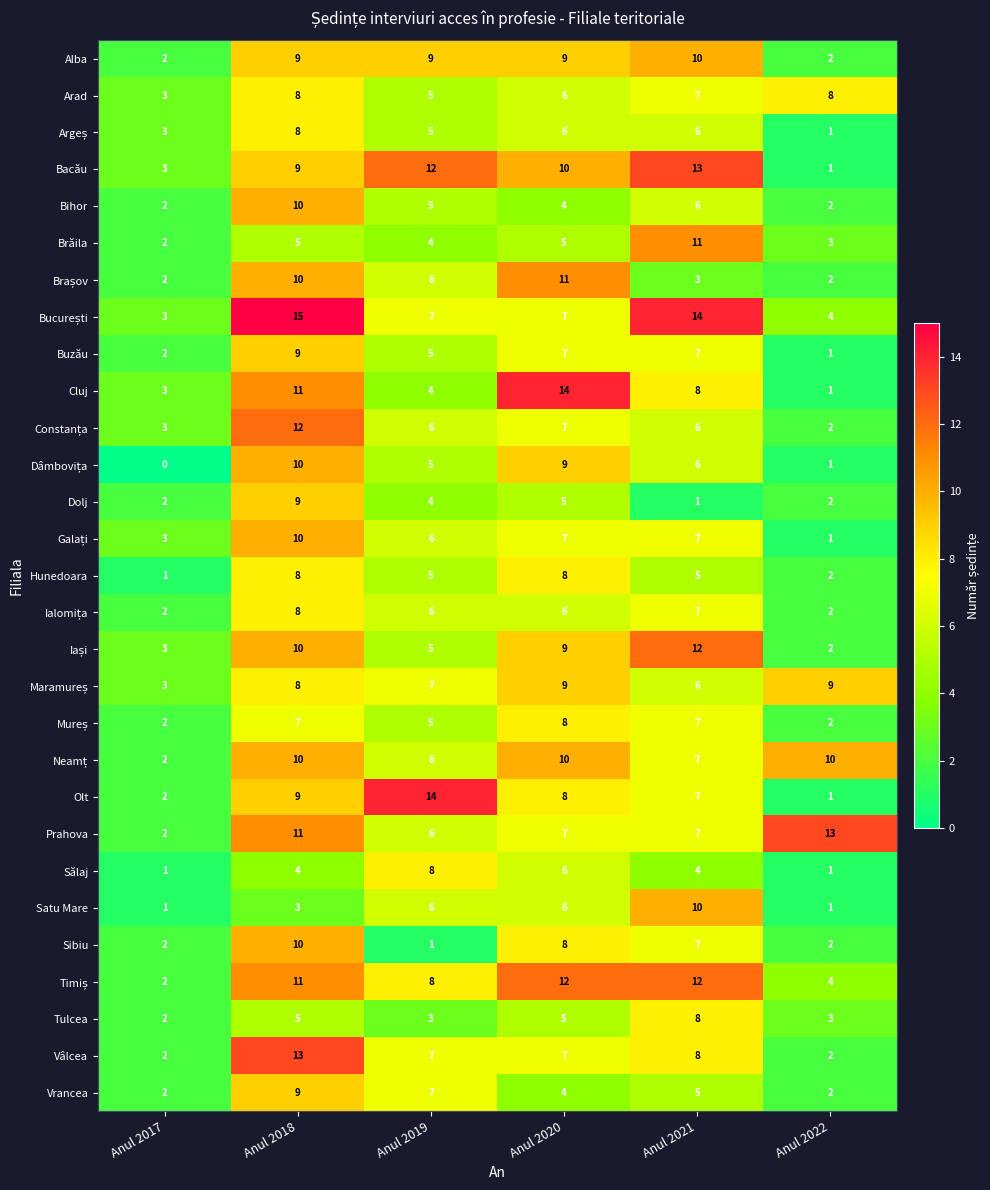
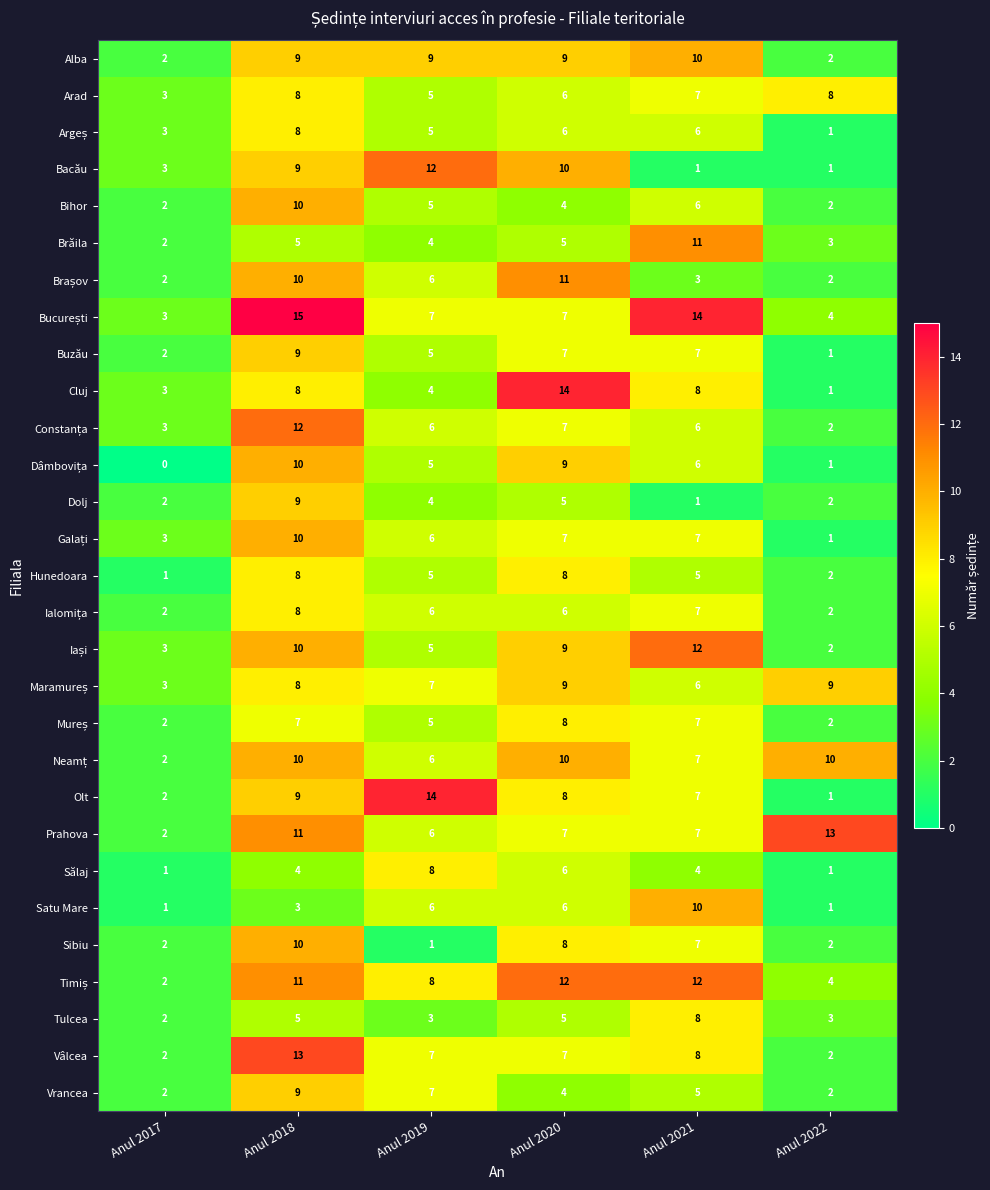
  {
    "Alba": {
      "Anul 2017": 2,
      "Anul 2018": 9,
      "Anul 2019": 9,
      "Anul 2020": 9,
      "Anul 2021": 10,
      "Anul 2022": 2
    },
    "Arad": {
      "Anul 2017": 3,
      "Anul 2018": 8,
      "Anul 2019": 5,
      "Anul 2020": 6,
      "Anul 2021": 7,
      "Anul 2022": 8
    },
    "Argeș": {
      "Anul 2017": 3,
      "Anul 2018": 8,
      "Anul 2019": 5,
      "Anul 2020": 6,
      "Anul 2021": 6,
      "Anul 2022": 1
    },
    "Bacău": {
      "Anul 2017": 3,
      "Anul 2018": 9,
      "Anul 2019": 12,
      "Anul 2020": 10,
-     "Anul 2021": 13,
+     "Anul 2021": 1,
      "Anul 2022": 1
    },
    "Bihor": {
      "Anul 2017": 2,
      "Anul 2018": 10,
      "Anul 2019": 5,
      "Anul 2020": 4,
      "Anul 2021": 6,
      "Anul 2022": 2
    },
    "Brăila": {
      "Anul 2017": 2,
      "Anul 2018": 5,
      "Anul 2019": 4,
      "Anul 2020": 5,
      "Anul 2021": 11,
      "Anul 2022": 3
    },
    "Brașov": {
      "Anul 2017": 2,
      "Anul 2018": 10,
      "Anul 2019": 6,
      "Anul 2020": 11,
      "Anul 2021": 3,
      "Anul 2022": 2
    },
    "București": {
      "Anul 2017": 3,
      "Anul 2018": 15,
      "Anul 2019": 7,
      "Anul 2020": 7,
      "Anul 2021": 14,
      "Anul 2022": 4
    },
    "Buzău": {
      "Anul 2017": 2,
      "Anul 2018": 9,
      "Anul 2019": 5,
      "Anul 2020": 7,
      "Anul 2021": 7,
      "Anul 2022": 1
    },
    "Cluj": {
      "Anul 2017": 3,
-     "Anul 2018": 11,
+     "Anul 2018": 8,
      "Anul 2019": 4,
      "Anul 2020": 14,
      "Anul 2021": 8,
      "Anul 2022": 1
    },
    "Constanța": {
      "Anul 2017": 3,
      "Anul 2018": 12,
      "Anul 2019": 6,
      "Anul 2020": 7,
      "Anul 2021": 6,
      "Anul 2022": 2
    },
    "Dâmbovița": {
      "Anul 2017": 0,
      "Anul 2018": 10,
      "Anul 2019": 5,
      "Anul 2020": 9,
      "Anul 2021": 6,
      "Anul 2022": 1
    },
    "Dolj": {
      "Anul 2017": 2,
      "Anul 2018": 9,
      "Anul 2019": 4,
      "Anul 2020": 5,
      "Anul 2021": 1,
      "Anul 2022": 2
    },
    "Galați": {
      "Anul 2017": 3,
      "Anul 2018": 10,
      "Anul 2019": 6,
      "Anul 2020": 7,
      "Anul 2021": 7,
      "Anul 2022": 1
    },
    "Hunedoara": {
      "Anul 2017": 1,
      "Anul 2018": 8,
      "Anul 2019": 5,
      "Anul 2020": 8,
      "Anul 2021": 5,
      "Anul 2022": 2
    },
    "Ialomița": {
      "Anul 2017": 2,
      "Anul 2018": 8,
      "Anul 2019": 6,
      "Anul 2020": 6,
      "Anul 2021": 7,
      "Anul 2022": 2
    },
    "Iași": {
      "Anul 2017": 3,
      "Anul 2018": 10,
      "Anul 2019": 5,
      "Anul 2020": 9,
      "Anul 2021": 12,
      "Anul 2022": 2
    },
    "Maramureș": {
      "Anul 2017": 3,
      "Anul 2018": 8,
      "Anul 2019": 7,
      "Anul 2020": 9,
      "Anul 2021": 6,
      "Anul 2022": 9
    },
    "Mureș": {
      "Anul 2017": 2,
      "Anul 2018": 7,
      "Anul 2019": 5,
      "Anul 2020": 8,
      "Anul 2021": 7,
      "Anul 2022": 2
    },
    "Neamț": {
      "Anul 2017": 2,
      "Anul 2018": 10,
      "Anul 2019": 6,
      "Anul 2020": 10,
      "Anul 2021": 7,
      "Anul 2022": 10
    },
    "Olt": {
      "Anul 2017": 2,
      "Anul 2018": 9,
      "Anul 2019": 14,
      "Anul 2020": 8,
      "Anul 2021": 7,
      "Anul 2022": 1
    },
    "Prahova": {
      "Anul 2017": 2,
      "Anul 2018": 11,
      "Anul 2019": 6,
      "Anul 2020": 7,
      "Anul 2021": 7,
      "Anul 2022": 13
    },
    "Sălaj": {
      "Anul 2017": 1,
      "Anul 2018": 4,
      "Anul 2019": 8,
      "Anul 2020": 6,
      "Anul 2021": 4,
      "Anul 2022": 1
    },
    "Satu Mare": {
      "Anul 2017": 1,
      "Anul 2018": 3,
      "Anul 2019": 6,
      "Anul 2020": 6,
      "Anul 2021": 10,
      "Anul 2022": 1
    },
    "Sibiu": {
      "Anul 2017": 2,
      "Anul 2018": 10,
      "Anul 2019": 1,
      "Anul 2020": 8,
      "Anul 2021": 7,
      "Anul 2022": 2
    },
    "Timiș": {
      "Anul 2017": 2,
      "Anul 2018": 11,
      "Anul 2019": 8,
      "Anul 2020": 12,
      "Anul 2021": 12,
      "Anul 2022": 4
    },
    "Tulcea": {
      "Anul 2017": 2,
      "Anul 2018": 5,
      "Anul 2019": 3,
      "Anul 2020": 5,
      "Anul 2021": 8,
      "Anul 2022": 3
    },
    "Vâlcea": {
      "Anul 2017": 2,
      "Anul 2018": 13,
      "Anul 2019": 7,
      "Anul 2020": 7,
      "Anul 2021": 8,
      "Anul 2022": 2
    },
    "Vrancea": {
      "Anul 2017": 2,
      "Anul 2018": 9,
      "Anul 2019": 7,
      "Anul 2020": 4,
      "Anul 2021": 5,
      "Anul 2022": 2
    }
  }
